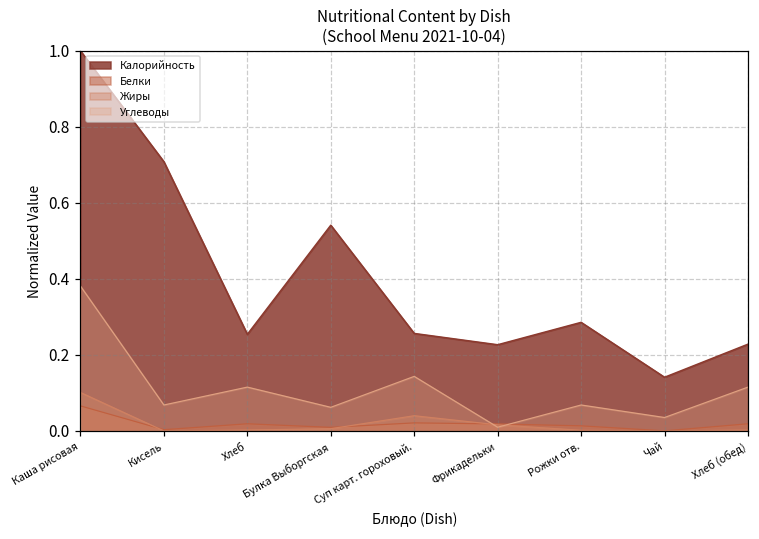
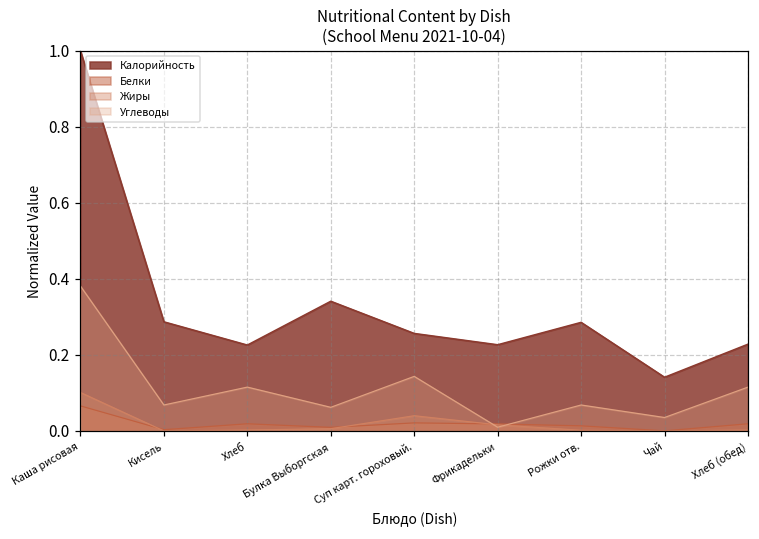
  {
    "Калорийность": {
      "Каша рисовая": 1.00,
-     "Кисель": 0.71,
-     "Хлеб": 0.25,
-     "Булка Выборгская": 0.54,
+     "Кисель": 0.29,
+     "Хлеб": 0.23,
+     "Булка Выборгская": 0.34,
      "Суп карт. гороховый.": 0.26,
      "Фрикадельки": 0.23,
      "Рожки отв.": 0.29,
      "Чай": 0.14,
      "Хлеб (обед)": 0.23
    }
  }
